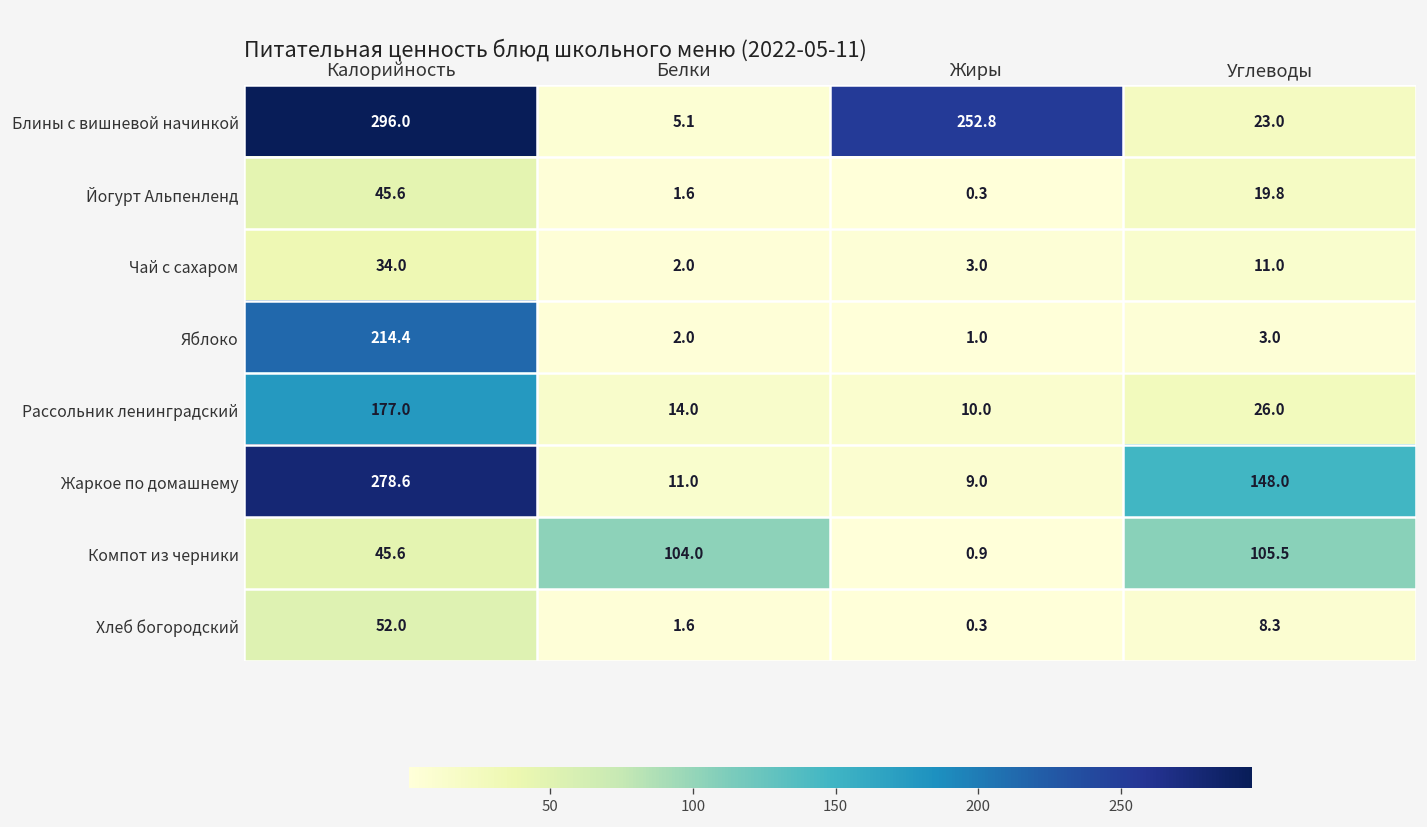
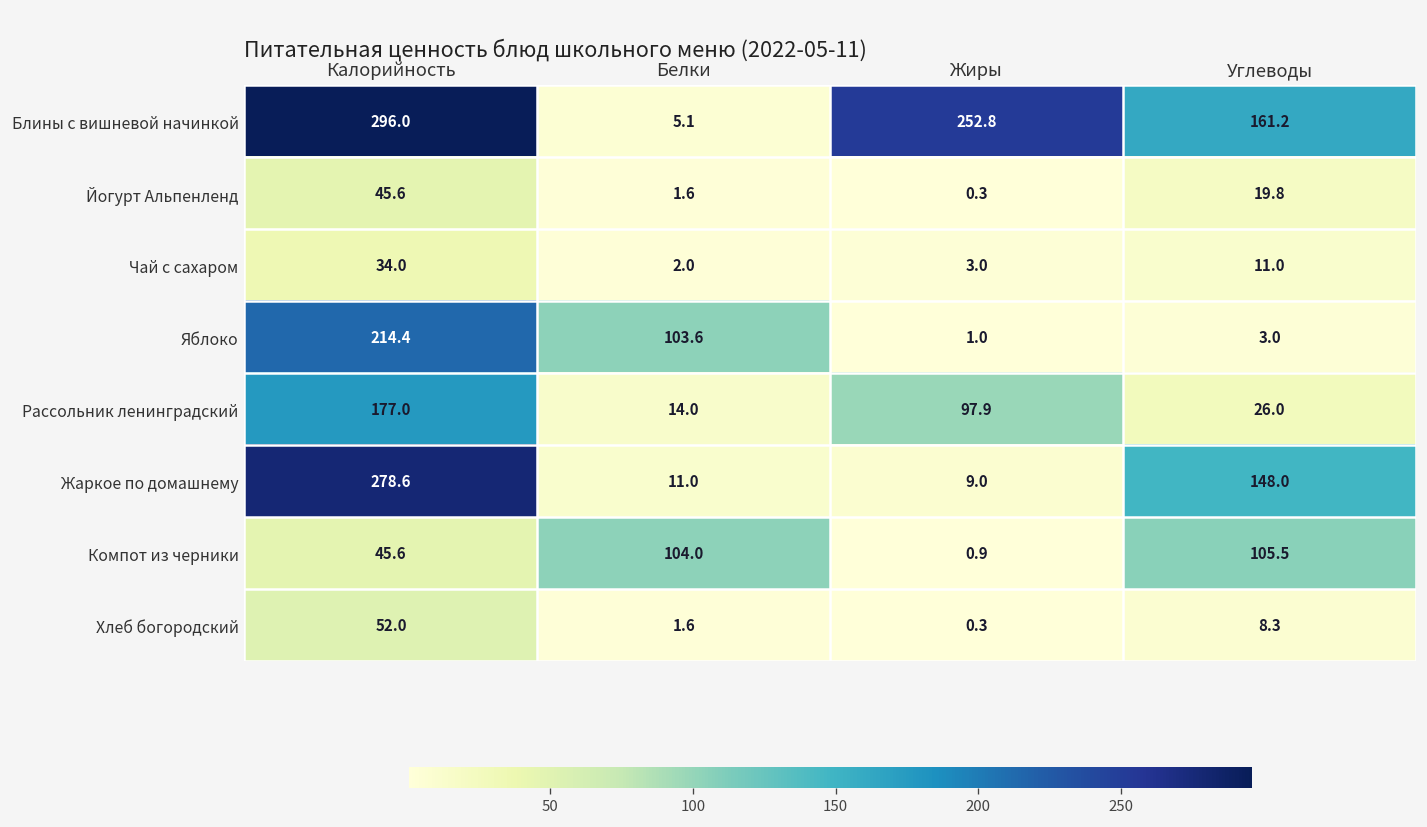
  {
    "Блины с вишневой начинкой": {
      "Калорийность": 296.0,
      "Белки": 5.1,
      "Жиры": 252.8,
-     "Углеводы": 23.0
+     "Углеводы": 161.2
    },
    "Йогурт Альпенленд": {
      "Калорийность": 45.6,
      "Белки": 1.6,
      "Жиры": 0.3,
      "Углеводы": 19.8
    },
    "Чай с сахаром": {
      "Калорийность": 34.0,
      "Белки": 2.0,
      "Жиры": 3.0,
      "Углеводы": 11.0
    },
    "Яблоко": {
      "Калорийность": 214.4,
-     "Белки": 2.0,
+     "Белки": 103.6,
      "Жиры": 1.0,
      "Углеводы": 3.0
    },
    "Рассольник ленинградский": {
      "Калорийность": 177.0,
      "Белки": 14.0,
-     "Жиры": 10.0,
+     "Жиры": 97.9,
      "Углеводы": 26.0
    },
    "Жаркое по домашнему": {
      "Калорийность": 278.6,
      "Белки": 11.0,
      "Жиры": 9.0,
      "Углеводы": 148.0
    },
    "Компот из черники": {
      "Калорийность": 45.6,
      "Белки": 104.0,
      "Жиры": 0.9,
      "Углеводы": 105.5
    },
    "Хлеб богородский": {
      "Калорийность": 52.0,
      "Белки": 1.6,
      "Жиры": 0.3,
      "Углеводы": 8.3
    }
  }
